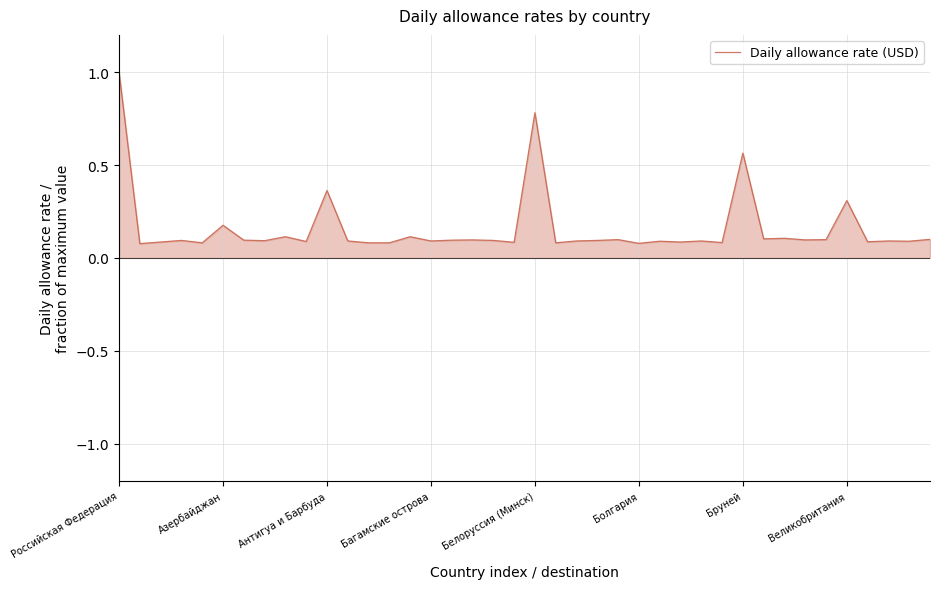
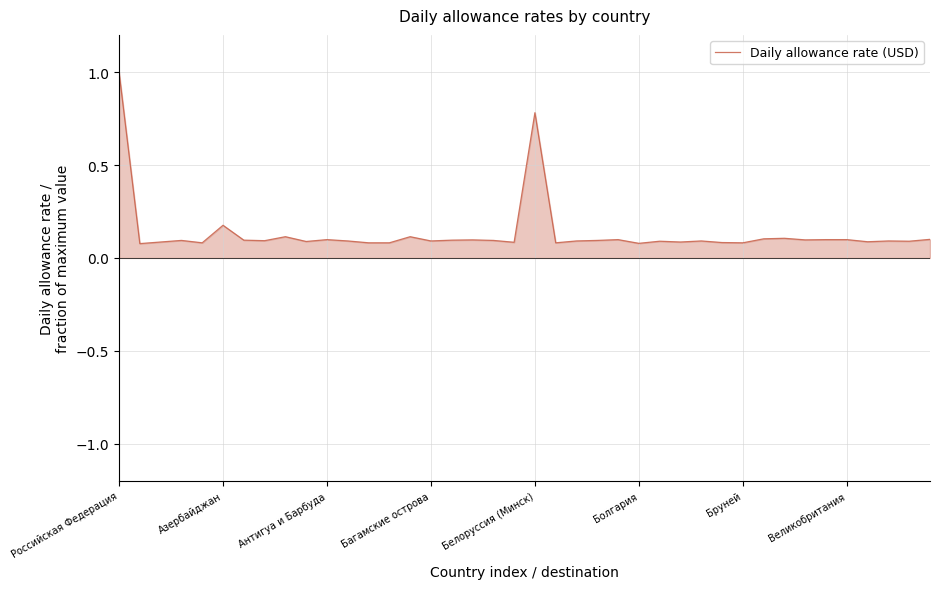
  {
    "Российская Федерация": 1.00,
    "Азербайджан": 0.18,
-   "Антигуа и Барбуда": 0.36,
+   "Антигуа и Барбуда": 0.10,
    "Багамские острова": 0.09,
    "Белоруссия (Минск)": 0.78,
    "Болгария": 0.08,
-   "Бруней": 0.56,
-   "Великобритания": 0.31
+   "Бруней": 0.08,
+   "Великобритания": 0.10
  }
